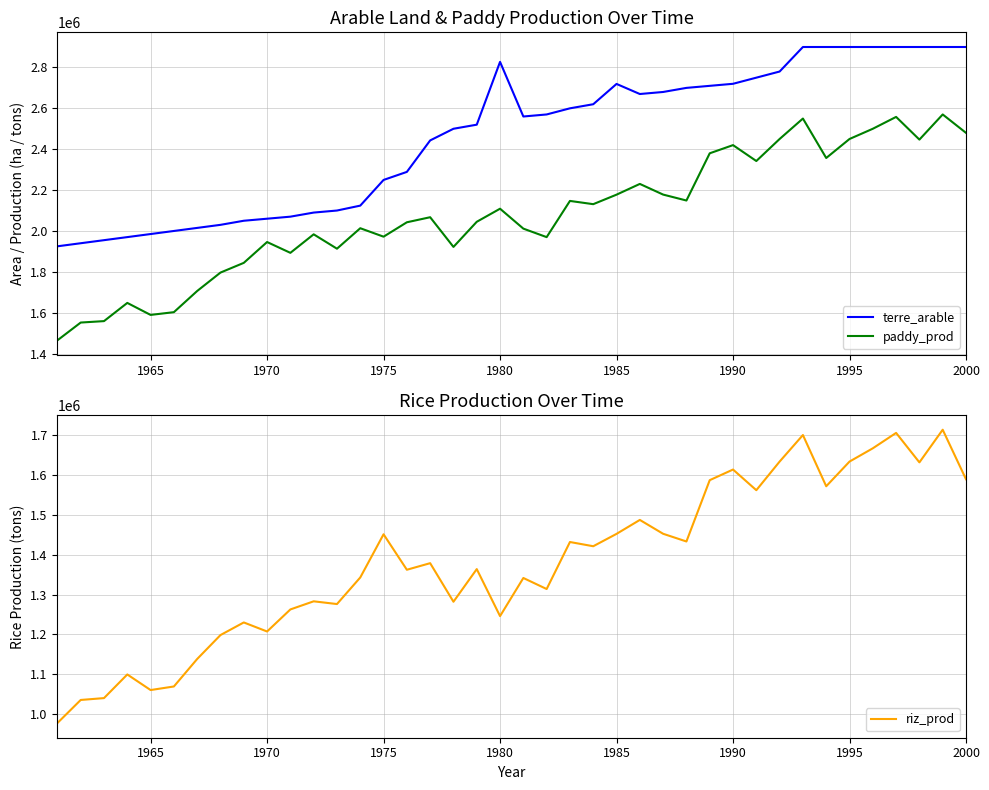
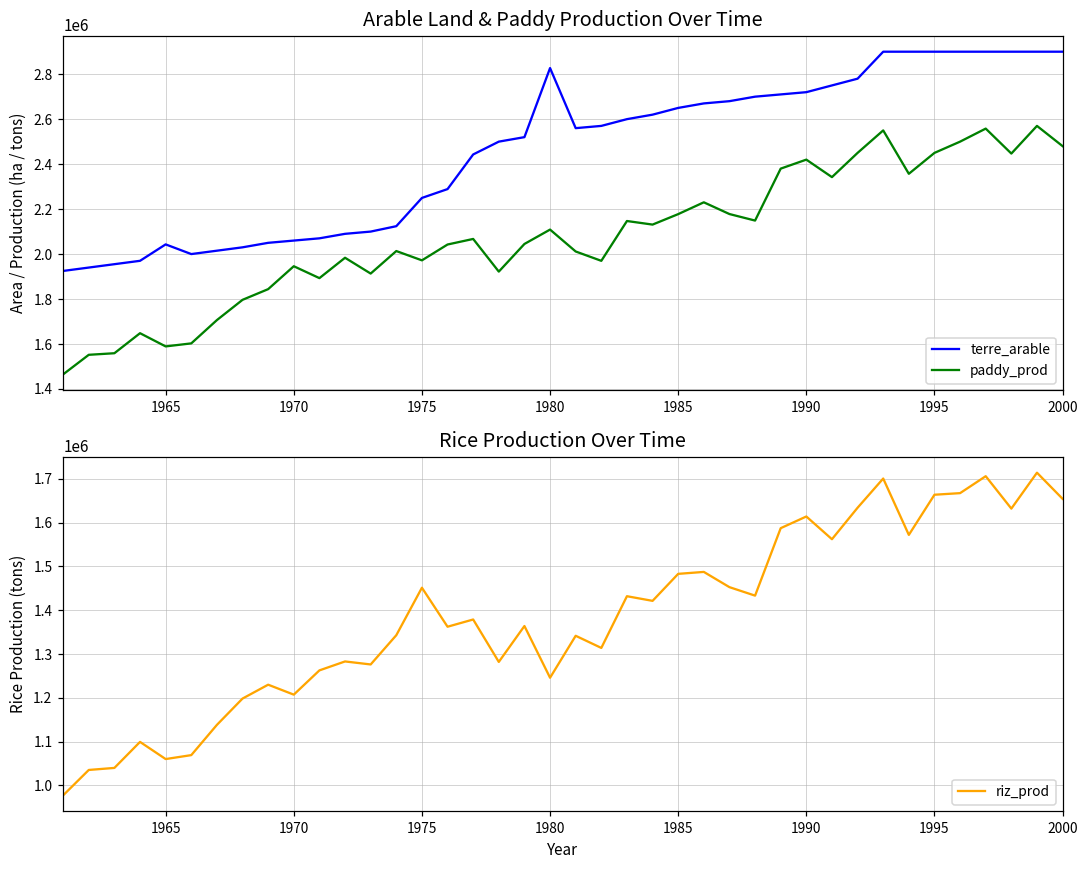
  {
    "Arable Land & Paddy Production Over Time": {
      "terre_arable": {
-       "1965": 1990000,
+       "1965": 2040000,
        "1970": 2060000,
        "1975": 2250000,
        "1980": 2830000,
-       "1985": 2720000,
+       "1985": 2650000,
        "1990": 2720000,
        "1995": 2900000,
        "2000": 2900000
      },
      "paddy_prod": {
        "1965": 1590000,
        "1970": 1950000,
        "1975": 1970000,
        "1980": 2110000,
        "1985": 2180000,
        "1990": 2420000,
        "1995": 2450000,
        "2000": 2480000
      }
    },
    "Rice Production Over Time": {
      "1965": 1060000,
      "1970": 1210000,
      "1975": 1450000,
      "1980": 1250000,
-     "1985": 1450000,
+     "1985": 1480000,
      "1990": 1610000,
-     "1995": 1630000,
-     "2000": 1590000
+     "1995": 1660000,
+     "2000": 1650000
    }
  }
